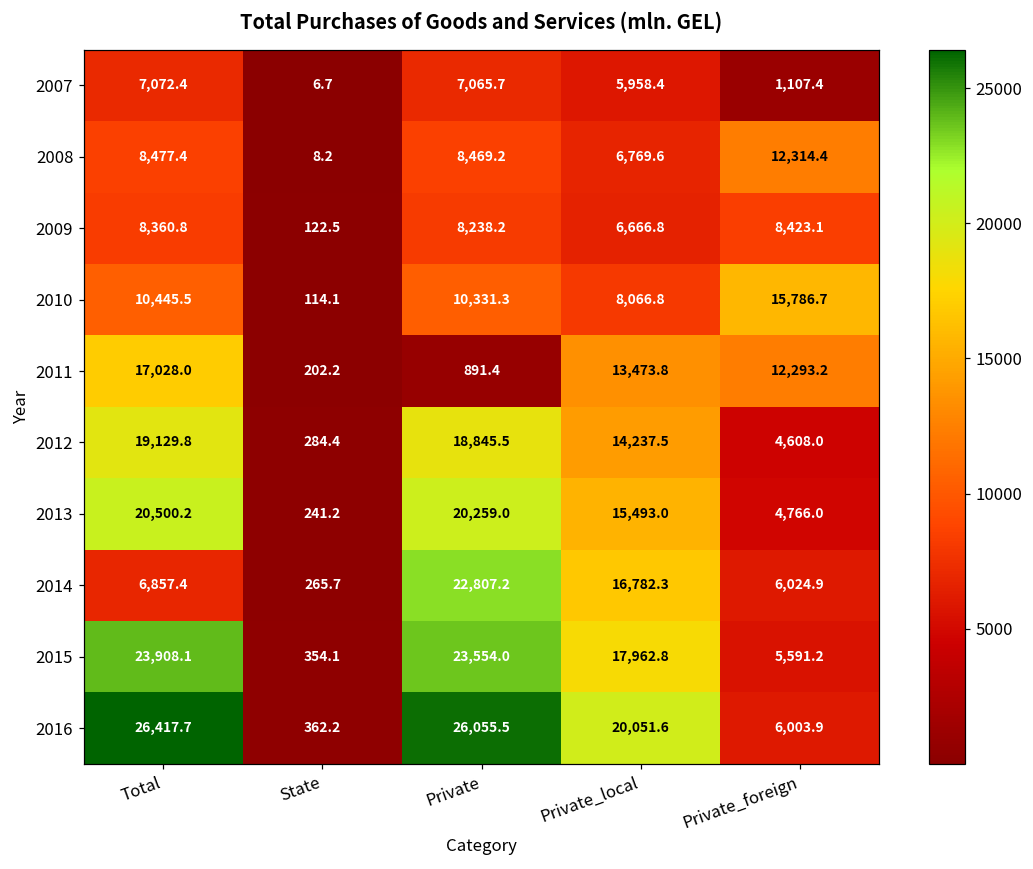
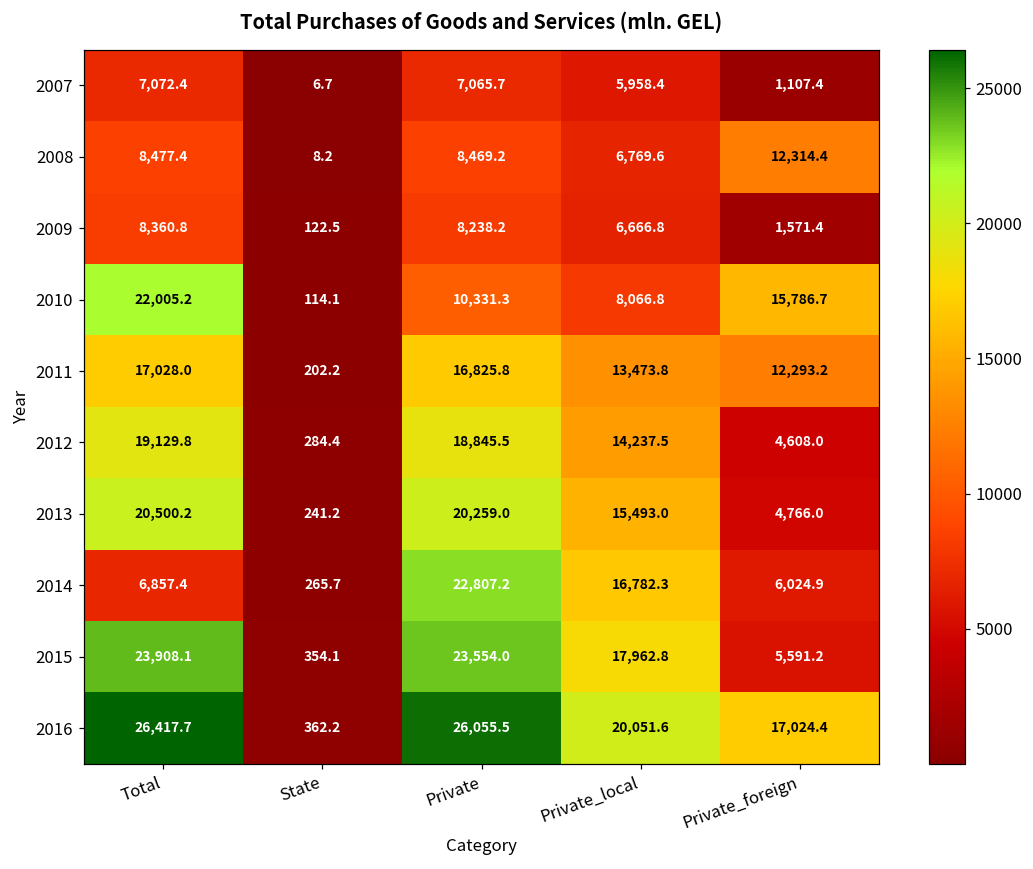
  {
    "2007": {
      "Total": "7,072.4",
      "State": "6.7",
      "Private": "7,065.7",
      "Private_local": "5,958.4",
      "Private_foreign": "1,107.4"
    },
    "2008": {
      "Total": "8,477.4",
      "State": "8.2",
      "Private": "8,469.2",
      "Private_local": "6,769.6",
      "Private_foreign": "12,314.4"
    },
    "2009": {
      "Total": "8,360.8",
      "State": "122.5",
      "Private": "8,238.2",
      "Private_local": "6,666.8",
-     "Private_foreign": "8,423.1"
+     "Private_foreign": "1,571.4"
    },
    "2010": {
-     "Total": "10,445.5",
+     "Total": "22,005.2",
      "State": "114.1",
      "Private": "10,331.3",
      "Private_local": "8,066.8",
      "Private_foreign": "15,786.7"
    },
    "2011": {
      "Total": "17,028.0",
      "State": "202.2",
-     "Private": "891.4",
+     "Private": "16,825.8",
      "Private_local": "13,473.8",
      "Private_foreign": "12,293.2"
    },
    "2012": {
      "Total": "19,129.8",
      "State": "284.4",
      "Private": "18,845.5",
      "Private_local": "14,237.5",
      "Private_foreign": "4,608.0"
    },
    "2013": {
      "Total": "20,500.2",
      "State": "241.2",
      "Private": "20,259.0",
      "Private_local": "15,493.0",
      "Private_foreign": "4,766.0"
    },
    "2014": {
      "Total": "6,857.4",
      "State": "265.7",
      "Private": "22,807.2",
      "Private_local": "16,782.3",
      "Private_foreign": "6,024.9"
    },
    "2015": {
      "Total": "23,908.1",
      "State": "354.1",
      "Private": "23,554.0",
      "Private_local": "17,962.8",
      "Private_foreign": "5,591.2"
    },
    "2016": {
      "Total": "26,417.7",
      "State": "362.2",
      "Private": "26,055.5",
      "Private_local": "20,051.6",
-     "Private_foreign": "6,003.9"
+     "Private_foreign": "17,024.4"
    }
  }
